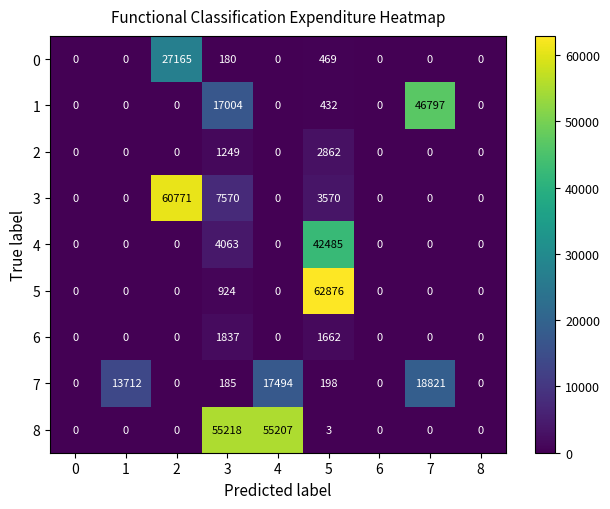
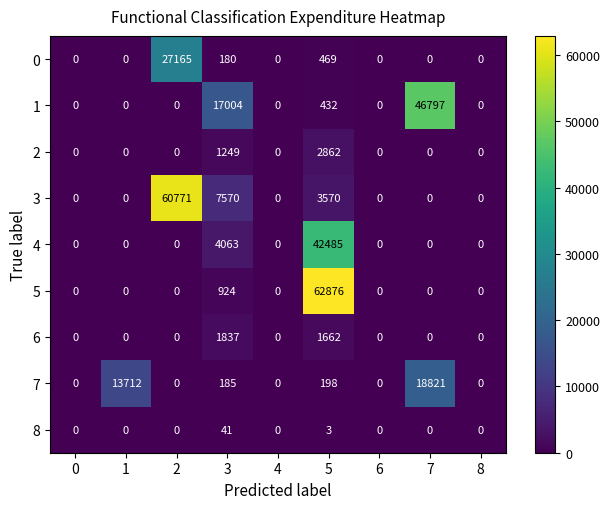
  {
    "0": {
      "0": 0,
      "1": 0,
      "2": 27165,
      "3": 180,
      "4": 0,
      "5": 469,
      "6": 0,
      "7": 0,
      "8": 0
    },
    "1": {
      "0": 0,
      "1": 0,
      "2": 0,
      "3": 17004,
      "4": 0,
      "5": 432,
      "6": 0,
      "7": 46797,
      "8": 0
    },
    "2": {
      "0": 0,
      "1": 0,
      "2": 0,
      "3": 1249,
      "4": 0,
      "5": 2862,
      "6": 0,
      "7": 0,
      "8": 0
    },
    "3": {
      "0": 0,
      "1": 0,
      "2": 60771,
      "3": 7570,
      "4": 0,
      "5": 3570,
      "6": 0,
      "7": 0,
      "8": 0
    },
    "4": {
      "0": 0,
      "1": 0,
      "2": 0,
      "3": 4063,
      "4": 0,
      "5": 42485,
      "6": 0,
      "7": 0,
      "8": 0
    },
    "5": {
      "0": 0,
      "1": 0,
      "2": 0,
      "3": 924,
      "4": 0,
      "5": 62876,
      "6": 0,
      "7": 0,
      "8": 0
    },
    "6": {
      "0": 0,
      "1": 0,
      "2": 0,
      "3": 1837,
      "4": 0,
      "5": 1662,
      "6": 0,
      "7": 0,
      "8": 0
    },
    "7": {
      "0": 0,
      "1": 13712,
      "2": 0,
      "3": 185,
-     "4": 17494,
+     "4": 0,
      "5": 198,
      "6": 0,
      "7": 18821,
      "8": 0
    },
    "8": {
      "0": 0,
      "1": 0,
      "2": 0,
-     "3": 55218,
-     "4": 55207,
+     "3": 41,
+     "4": 0,
      "5": 3,
      "6": 0,
      "7": 0,
      "8": 0
    }
  }
